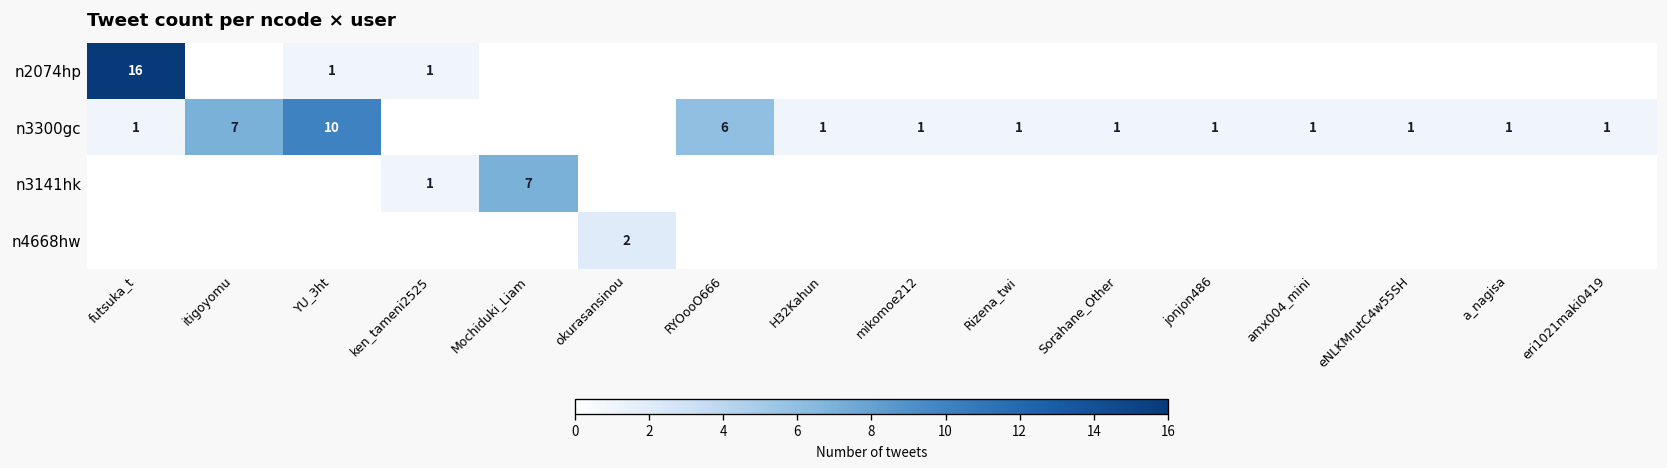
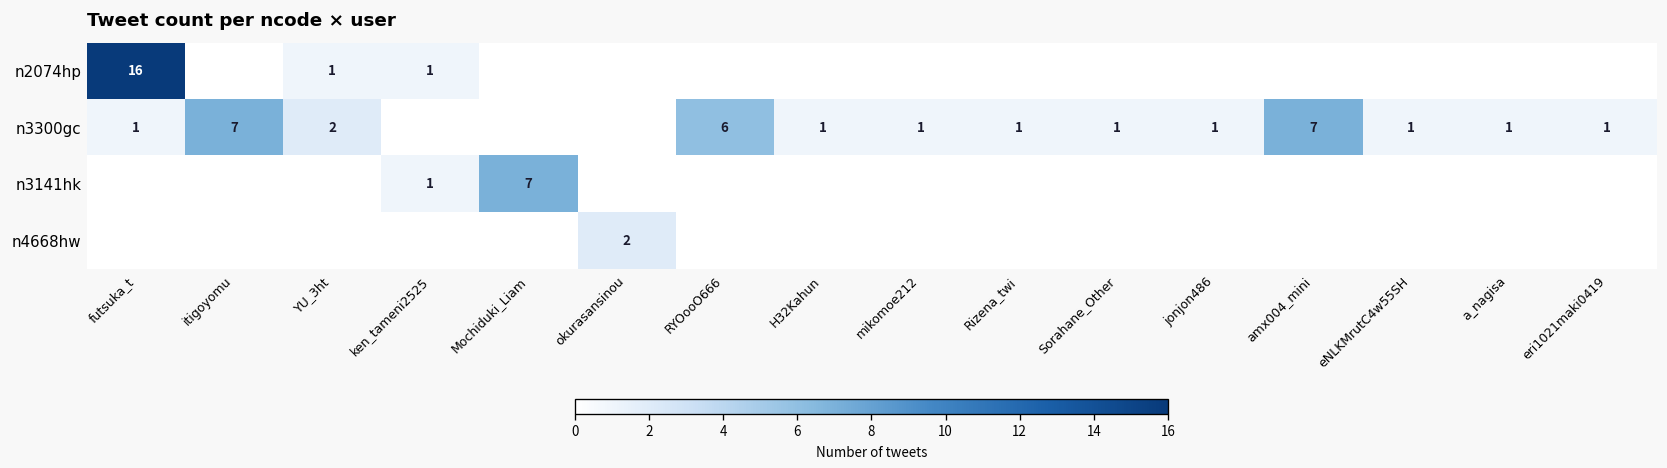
  {
    "n2074hp": {
      "futsuka_t": 16,
      "YU_3ht": 1,
      "ken_tameni2525": 1
    },
    "n3300gc": {
      "futsuka_t": 1,
      "itigoyomu": 7,
-     "YU_3ht": 10,
+     "YU_3ht": 2,
      "RYOooO666": 6,
      "H32Kahun": 1,
      "mikomoe212": 1,
      "Rizena_twi": 1,
      "Sorahane_Other": 1,
      "jonjon486": 1,
-     "amx004_mini": 1,
+     "amx004_mini": 7,
      "eNLKMrutC4w55SH": 1,
      "a_nagisa": 1,
      "eri1021maki0419": 1
    },
    "n3141hk": {
      "ken_tameni2525": 1,
      "Mochiduki_Liam": 7
    },
    "n4668hw": {
      "okurasansinou": 2
    }
  }
